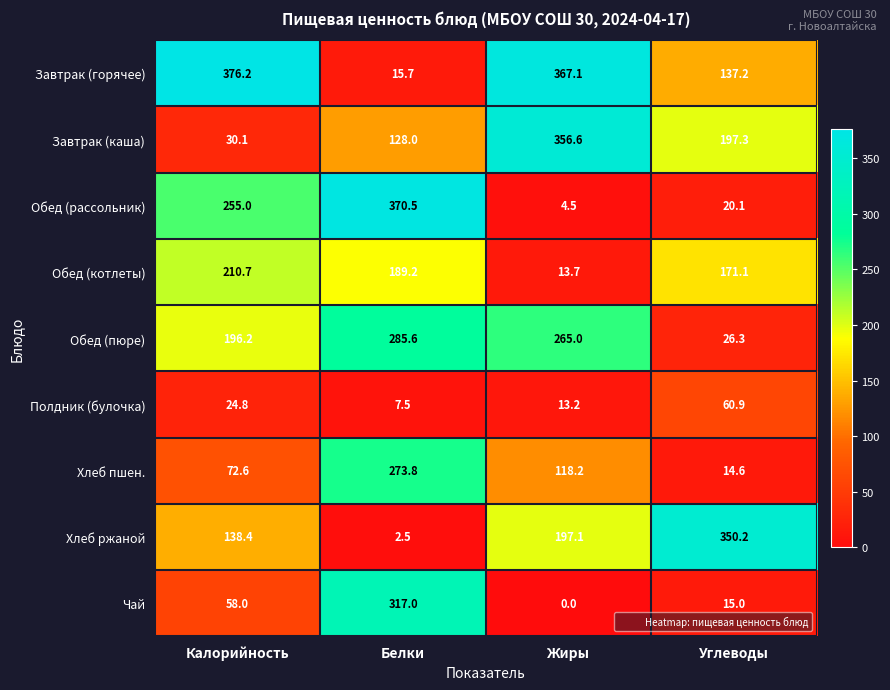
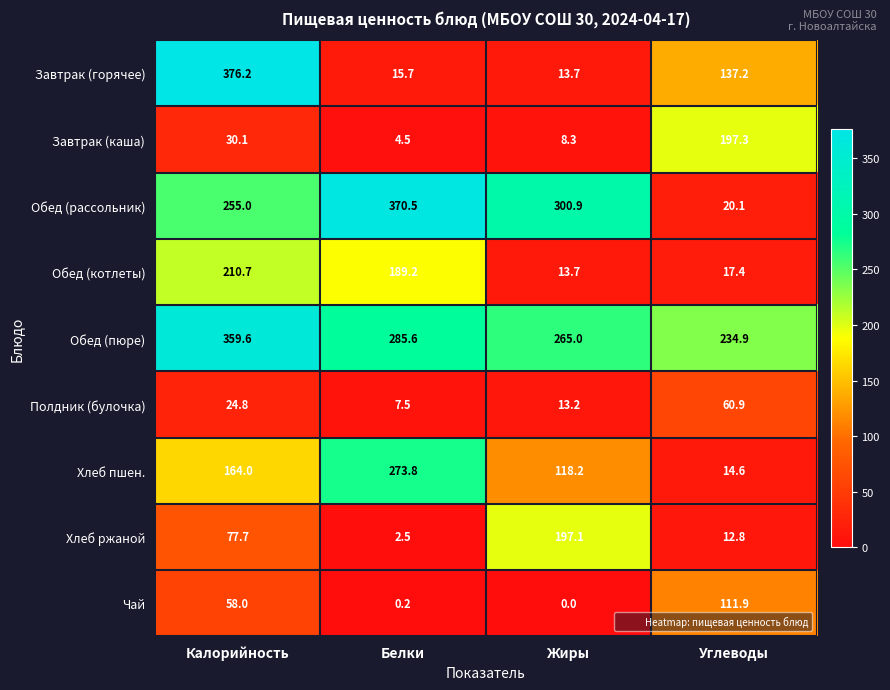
  {
    "Завтрак (горячее)": {
      "Калорийность": 376.2,
      "Белки": 15.7,
-     "Жиры": 367.1,
+     "Жиры": 13.7,
      "Углеводы": 137.2
    },
    "Завтрак (каша)": {
      "Калорийность": 30.1,
-     "Белки": 128.0,
-     "Жиры": 356.6,
+     "Белки": 4.5,
+     "Жиры": 8.3,
      "Углеводы": 197.3
    },
    "Обед (рассольник)": {
      "Калорийность": 255.0,
      "Белки": 370.5,
-     "Жиры": 4.5,
+     "Жиры": 300.9,
      "Углеводы": 20.1
    },
    "Обед (котлеты)": {
      "Калорийность": 210.7,
      "Белки": 189.2,
      "Жиры": 13.7,
-     "Углеводы": 171.1
+     "Углеводы": 17.4
    },
    "Обед (пюре)": {
-     "Калорийность": 196.2,
+     "Калорийность": 359.6,
      "Белки": 285.6,
      "Жиры": 265.0,
-     "Углеводы": 26.3
+     "Углеводы": 234.9
    },
    "Полдник (булочка)": {
      "Калорийность": 24.8,
      "Белки": 7.5,
      "Жиры": 13.2,
      "Углеводы": 60.9
    },
    "Хлеб пшен.": {
-     "Калорийность": 72.6,
+     "Калорийность": 164.0,
      "Белки": 273.8,
      "Жиры": 118.2,
      "Углеводы": 14.6
    },
    "Хлеб ржаной": {
-     "Калорийность": 138.4,
+     "Калорийность": 77.7,
      "Белки": 2.5,
      "Жиры": 197.1,
-     "Углеводы": 350.2
+     "Углеводы": 12.8
    },
    "Чай": {
      "Калорийность": 58.0,
-     "Белки": 317.0,
+     "Белки": 0.2,
      "Жиры": 0.0,
-     "Углеводы": 15.0
+     "Углеводы": 111.9
    }
  }
